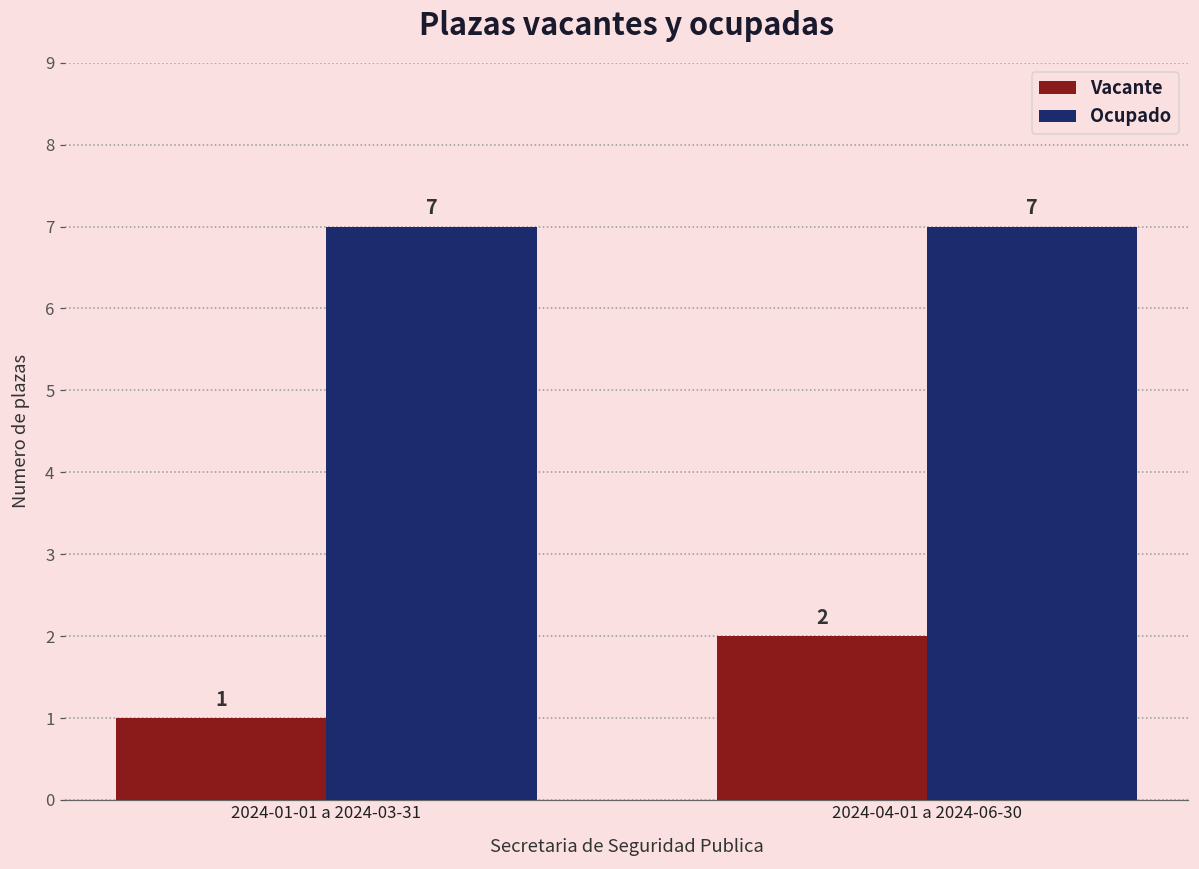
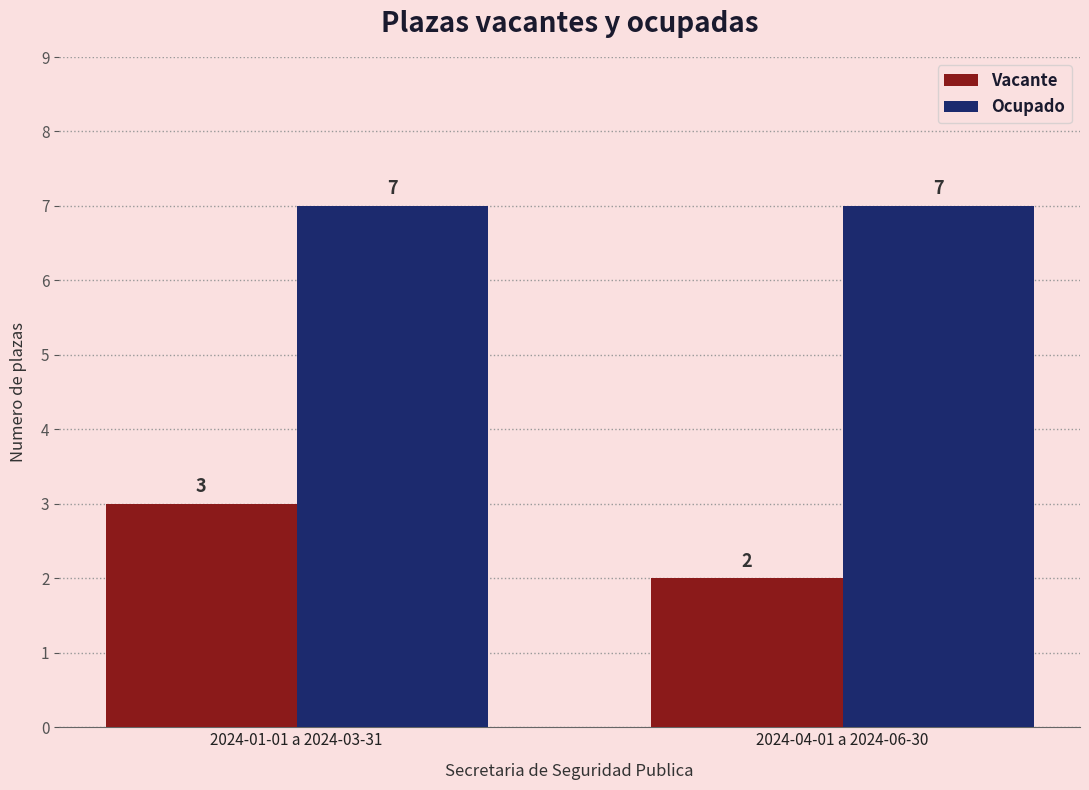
  {
    "Vacante": {
-     "2024-01-01 a 2024-03-31": 1,
+     "2024-01-01 a 2024-03-31": 3,
      "2024-04-01 a 2024-06-30": 2
    },
    "Ocupado": {
      "2024-01-01 a 2024-03-31": 7,
      "2024-04-01 a 2024-06-30": 7
    }
  }
